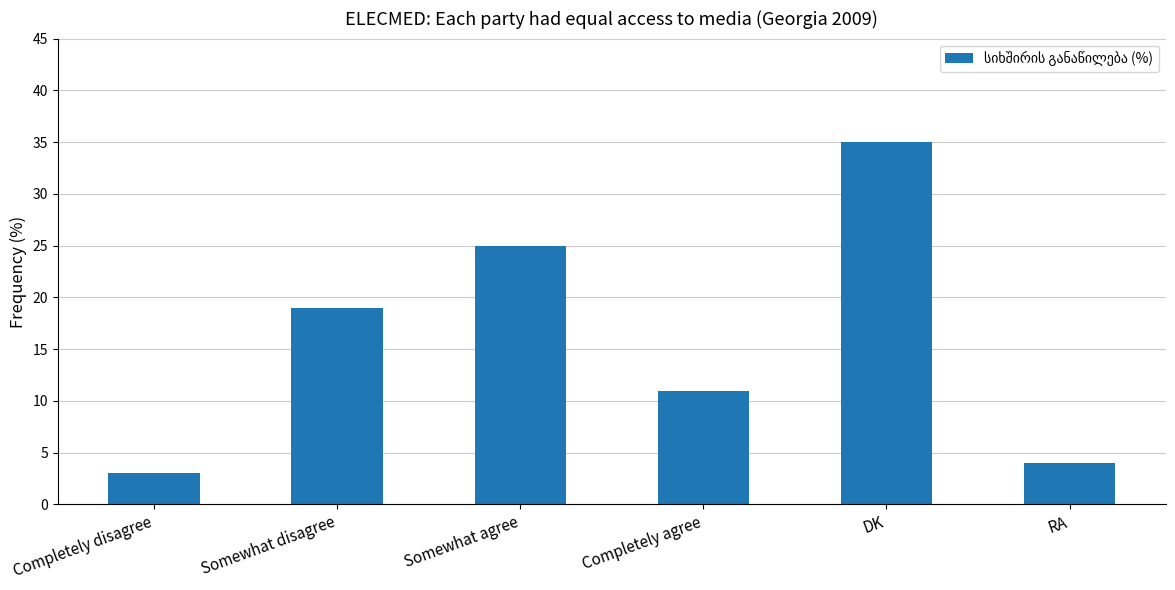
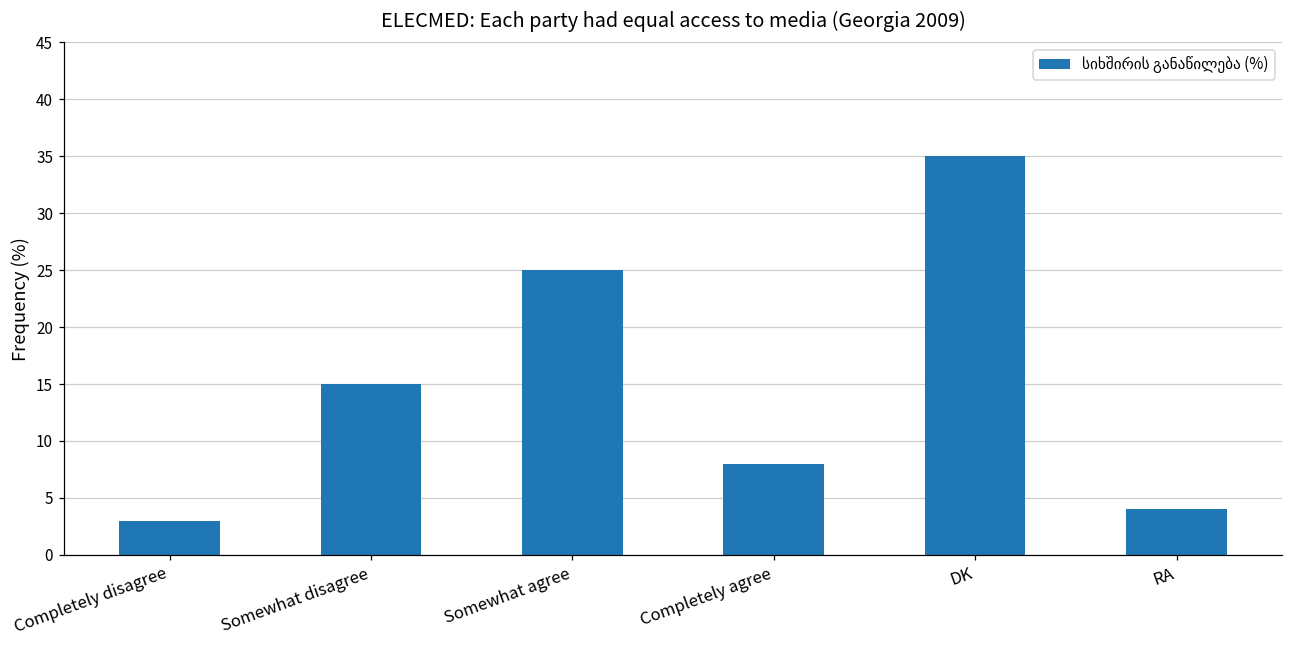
  {
    "Completely disagree": 3,
-   "Somewhat disagree": 19,
+   "Somewhat disagree": 15,
    "Somewhat agree": 25,
-   "Completely agree": 11,
+   "Completely agree": 8,
    "DK": 35,
    "RA": 4
  }
